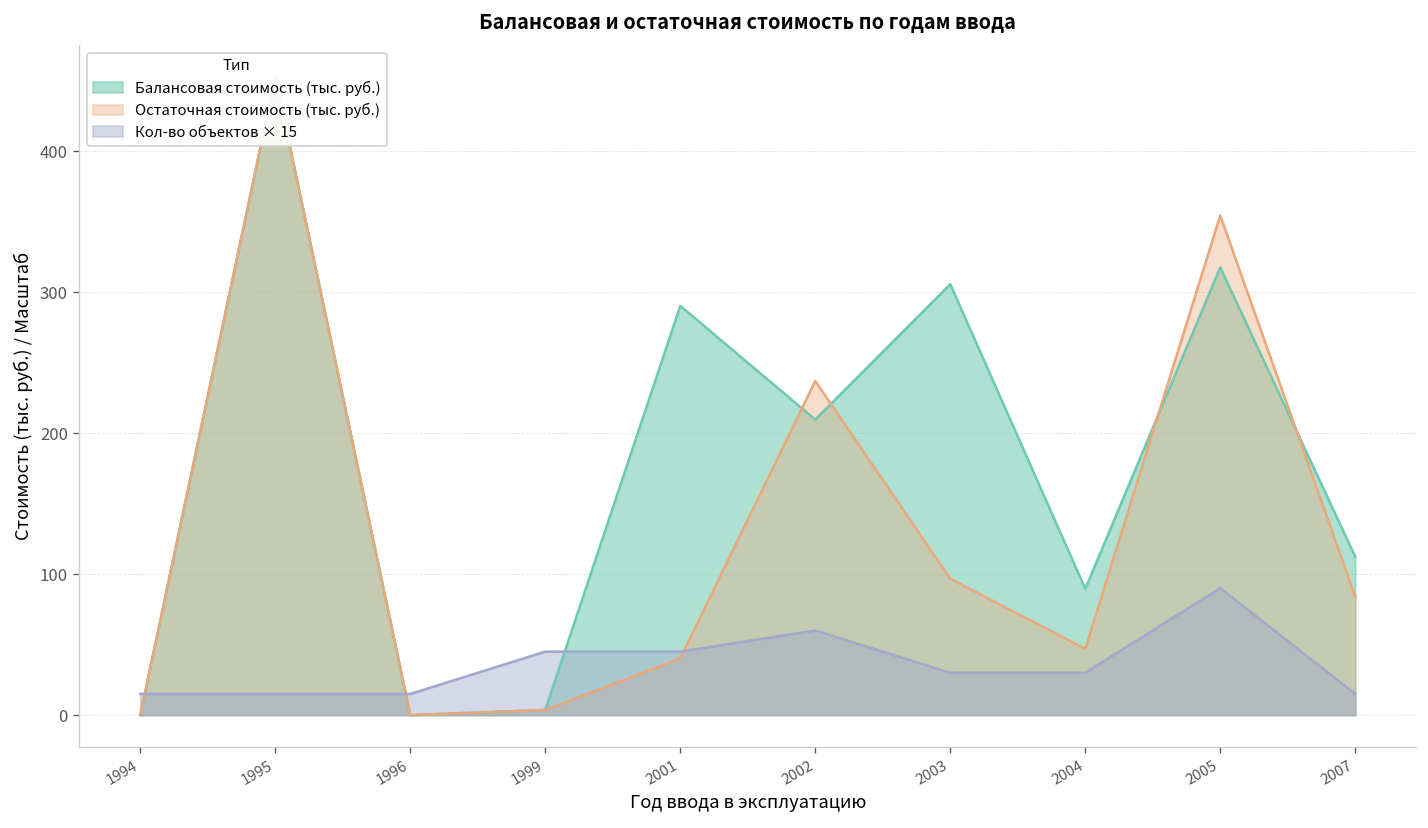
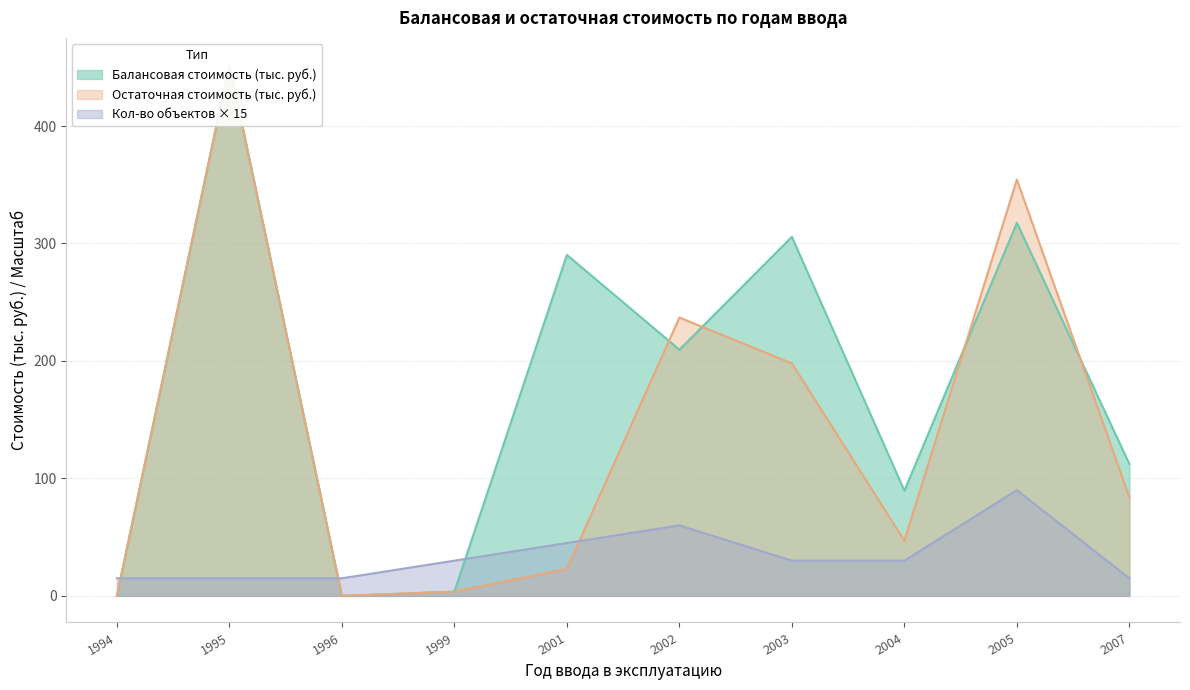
  {
    "Балансовая стоимость (тыс. руб.)": {
      "2001": 290,
      "2002": 210,
      "2003": 306,
      "2004": 90,
      "2005": 318,
      "2007": 112
    },
    "Остаточная стоимость (тыс. руб.)": {
-     "2001": 40,
+     "2001": 23,
      "2002": 237,
-     "2003": 97,
+     "2003": 198,
      "2004": 47,
      "2005": 354,
      "2007": 84
    },
    "Кол-во объектов × 15": {
      "1994": 15,
      "1995": 15,
      "1996": 15,
-     "1999": 45,
+     "1999": 30,
      "2001": 45,
      "2002": 60,
      "2003": 30,
      "2004": 30,
      "2005": 90,
      "2007": 15
    }
  }
